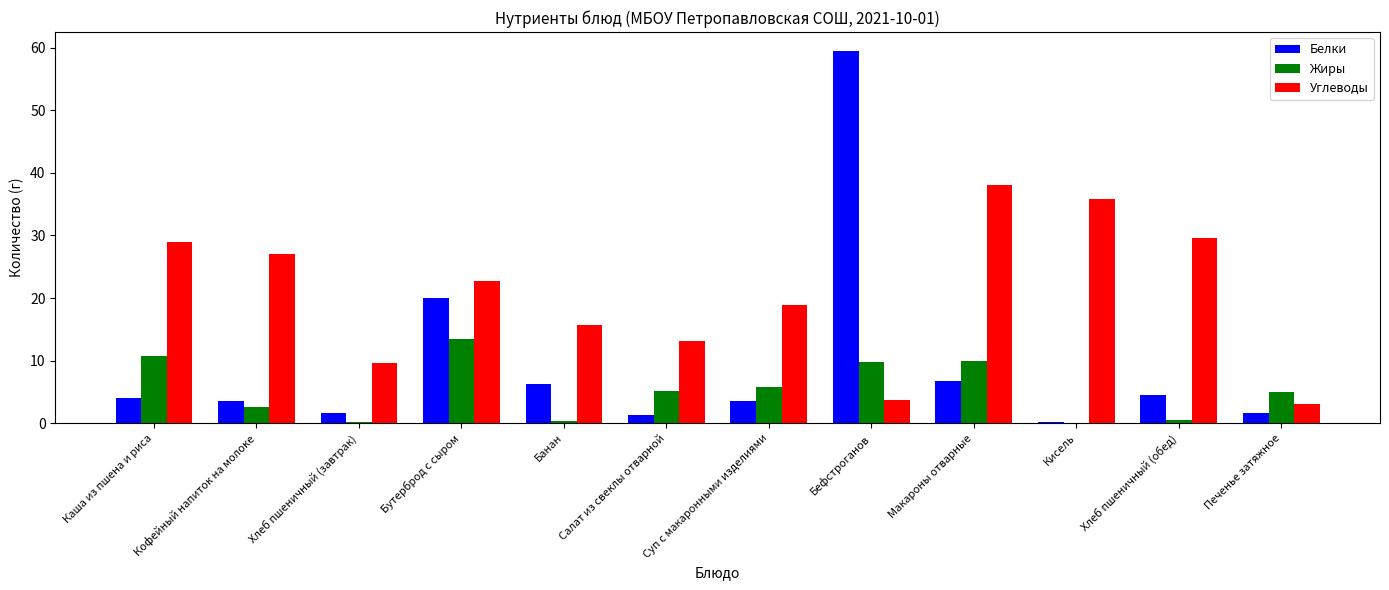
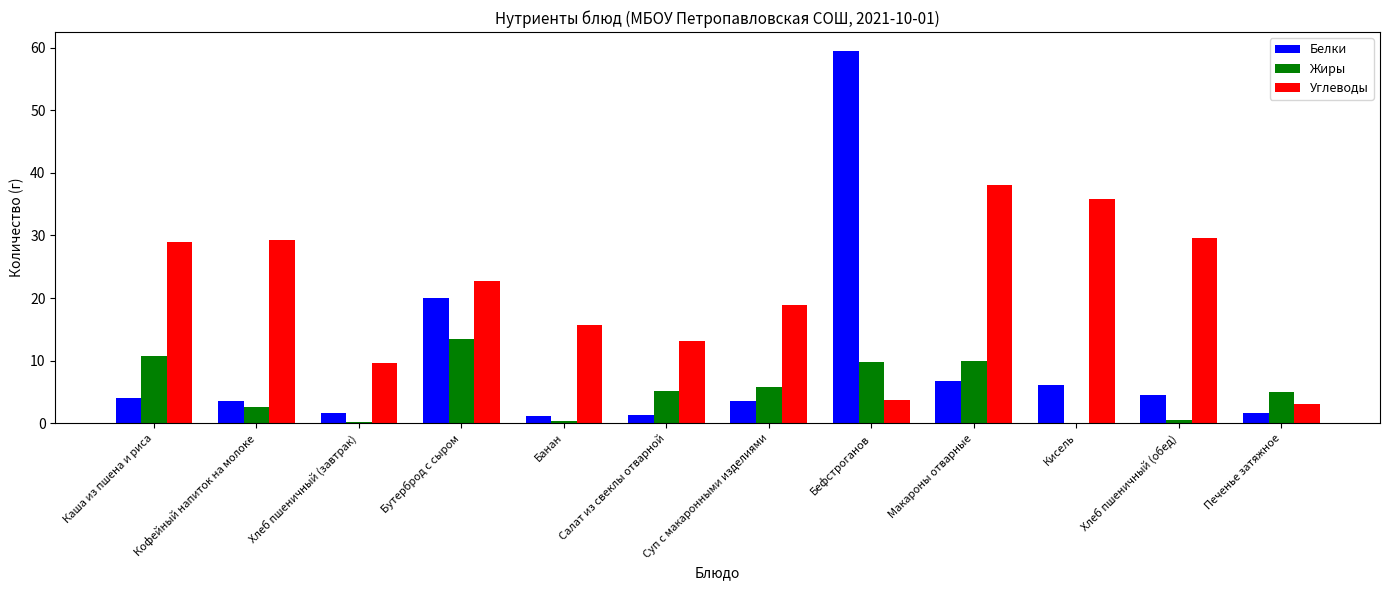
  {
    "Белки": {
      "Каша из пшена и риса": 4,
      "Кофейный напиток на молоке": 4,
      "Хлеб пшеничный (завтрак)": 2,
      "Бутерброд с сыром": 20,
-     "Банан": 6,
+     "Банан": 1,
      "Салат из свеклы отварной": 1,
      "Суп с макаронными изделиями": 4,
      "Бефстроганов": 60,
      "Макароны отварные": 7,
-     "Кисель": 0,
+     "Кисель": 6,
      "Хлеб пшеничный (обед)": 5,
      "Печенье затяжное": 2
    },
    "Жиры": {
      "Каша из пшена и риса": 11,
      "Кофейный напиток на молоке": 3,
      "Бутерброд с сыром": 14,
      "Салат из свеклы отварной": 5,
      "Суп с макаронными изделиями": 6,
      "Бефстроганов": 10,
      "Макароны отварные": 10,
      "Хлеб пшеничный (обед)": 0,
      "Печенье затяжное": 5
    },
    "Углеводы": {
      "Каша из пшена и риса": 29,
-     "Кофейный напиток на молоке": 27,
+     "Кофейный напиток на молоке": 29,
      "Хлеб пшеничный (завтрак)": 10,
      "Бутерброд с сыром": 23,
      "Банан": 16,
      "Салат из свеклы отварной": 13,
      "Суп с макаронными изделиями": 19,
      "Бефстроганов": 4,
      "Макароны отварные": 38,
      "Кисель": 36,
      "Хлеб пшеничный (обед)": 30,
      "Печенье затяжное": 3
    }
  }
